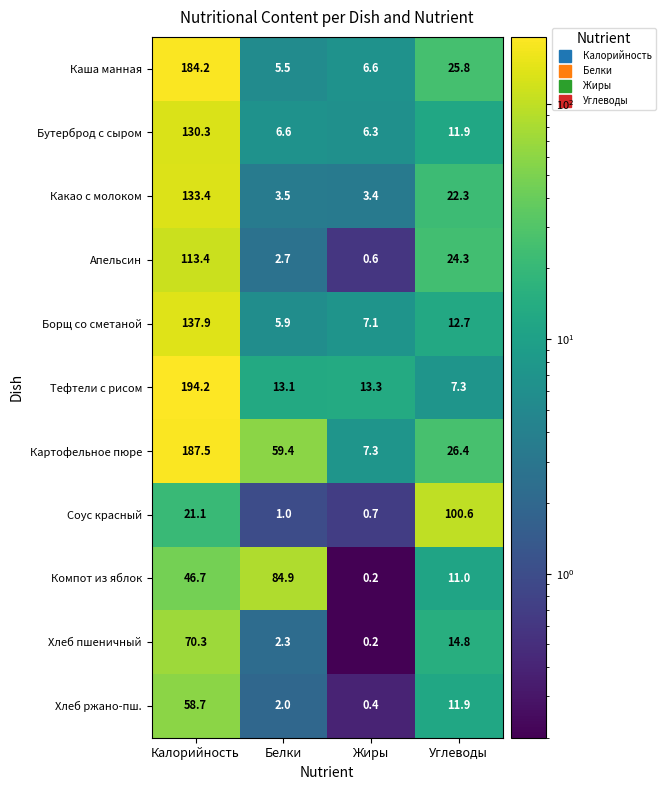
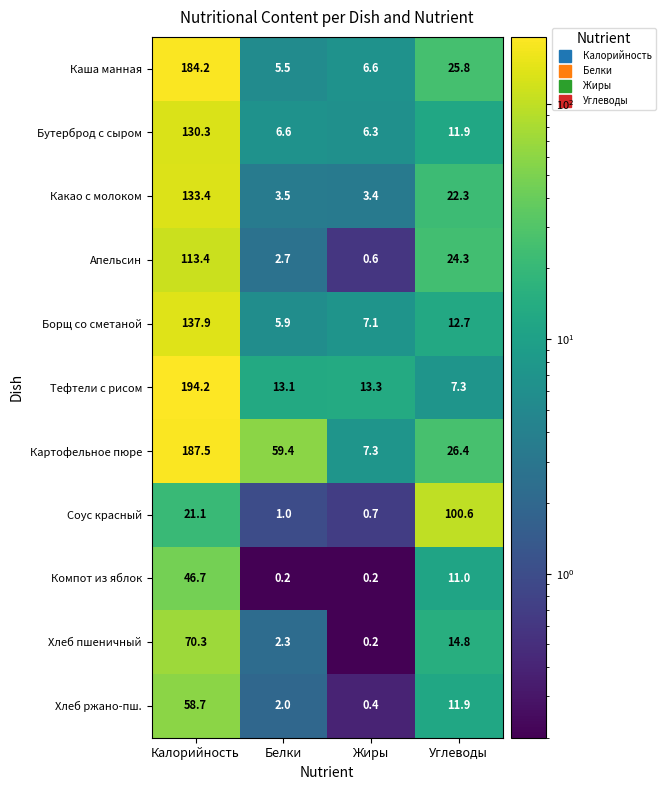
  {
    "Каша манная": {
      "Калорийность": 184.2,
      "Белки": 5.5,
      "Жиры": 6.6,
      "Углеводы": 25.8
    },
    "Бутерброд с сыром": {
      "Калорийность": 130.3,
      "Белки": 6.6,
      "Жиры": 6.3,
      "Углеводы": 11.9
    },
    "Какао с молоком": {
      "Калорийность": 133.4,
      "Белки": 3.5,
      "Жиры": 3.4,
      "Углеводы": 22.3
    },
    "Апельсин": {
      "Калорийность": 113.4,
      "Белки": 2.7,
      "Жиры": 0.6,
      "Углеводы": 24.3
    },
    "Борщ со сметаной": {
      "Калорийность": 137.9,
      "Белки": 5.9,
      "Жиры": 7.1,
      "Углеводы": 12.7
    },
    "Тефтели с рисом": {
      "Калорийность": 194.2,
      "Белки": 13.1,
      "Жиры": 13.3,
      "Углеводы": 7.3
    },
    "Картофельное пюре": {
      "Калорийность": 187.5,
      "Белки": 59.4,
      "Жиры": 7.3,
      "Углеводы": 26.4
    },
    "Соус красный": {
      "Калорийность": 21.1,
      "Белки": 1.0,
      "Жиры": 0.7,
      "Углеводы": 100.6
    },
    "Компот из яблок": {
      "Калорийность": 46.7,
-     "Белки": 84.9,
+     "Белки": 0.2,
      "Жиры": 0.2,
      "Углеводы": 11.0
    },
    "Хлеб пшеничный": {
      "Калорийность": 70.3,
      "Белки": 2.3,
      "Жиры": 0.2,
      "Углеводы": 14.8
    },
    "Хлеб ржано-пш.": {
      "Калорийность": 58.7,
      "Белки": 2.0,
      "Жиры": 0.4,
      "Углеводы": 11.9
    }
  }
